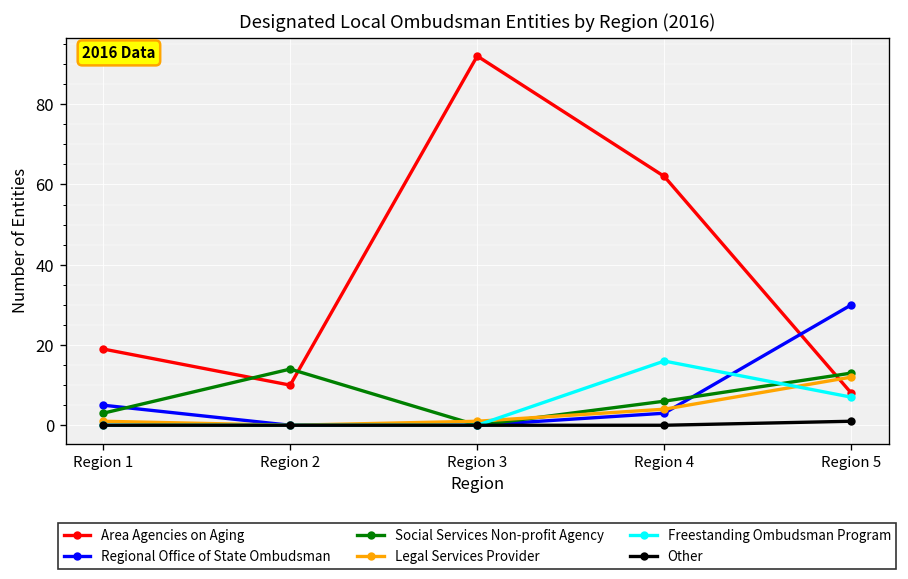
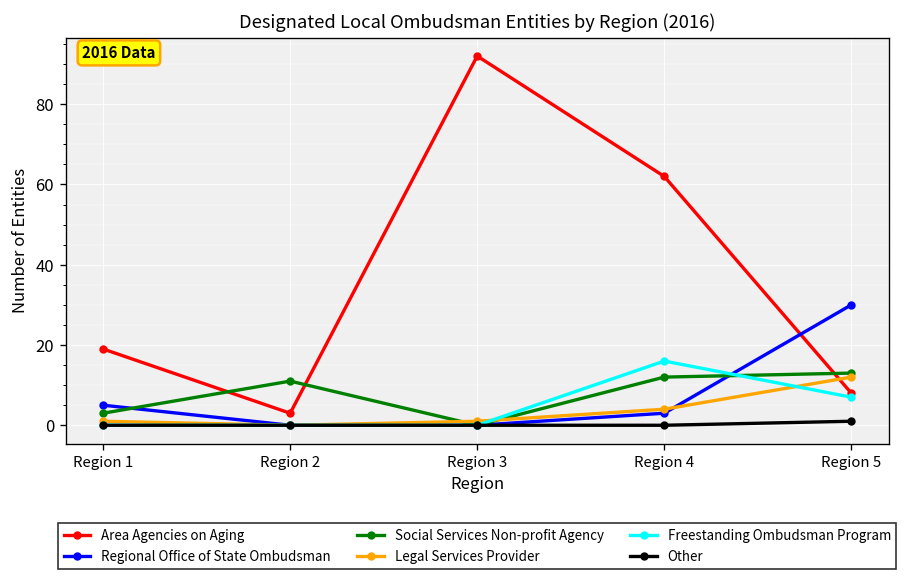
  {
    "Area Agencies on Aging": {
      "Region 1": 19,
-     "Region 2": 10,
+     "Region 2": 3,
      "Region 3": 92,
      "Region 4": 62,
      "Region 5": 8
    },
    "Regional Office of State Ombudsman": {
      "Region 1": 5,
      "Region 4": 3,
      "Region 5": 30
    },
    "Social Services Non-profit Agency": {
      "Region 1": 3,
-     "Region 2": 14,
-     "Region 4": 6,
+     "Region 2": 11,
+     "Region 4": 12,
      "Region 5": 13
    },
    "Legal Services Provider": {
      "Region 1": 1,
      "Region 3": 1,
      "Region 4": 4,
      "Region 5": 12
    },
    "Freestanding Ombudsman Program": {
      "Region 4": 16,
      "Region 5": 7
    },
    "Other": {
      "Region 4": 0,
      "Region 5": 1
    }
  }
